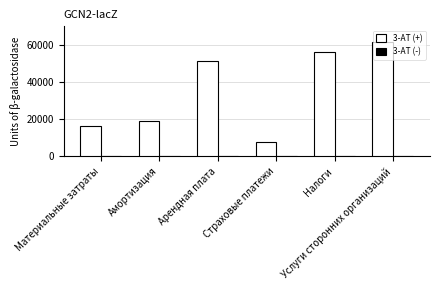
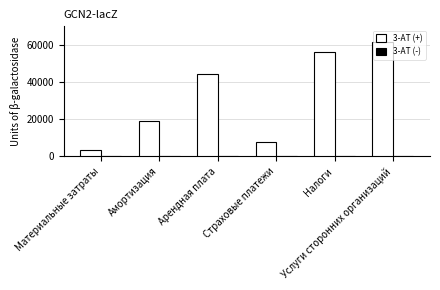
  {
    "3-AT (+)": {
-     "Материальные затраты": 17000,
+     "Материальные затраты": 4000,
      "Амортизация": 19000,
-     "Арендная плата": 51000,
+     "Арендная плата": 44000,
      "Страховые платежи": 8000,
      "Налоги": 56000
    },
    "3-AT (-)": {
      "Материальные затраты": 0,
      "Амортизация": 0,
      "Арендная плата": 0,
      "Страховые платежи": 0,
      "Налоги": 0,
      "Услуги сторонних организаций": 0
    }
  }
